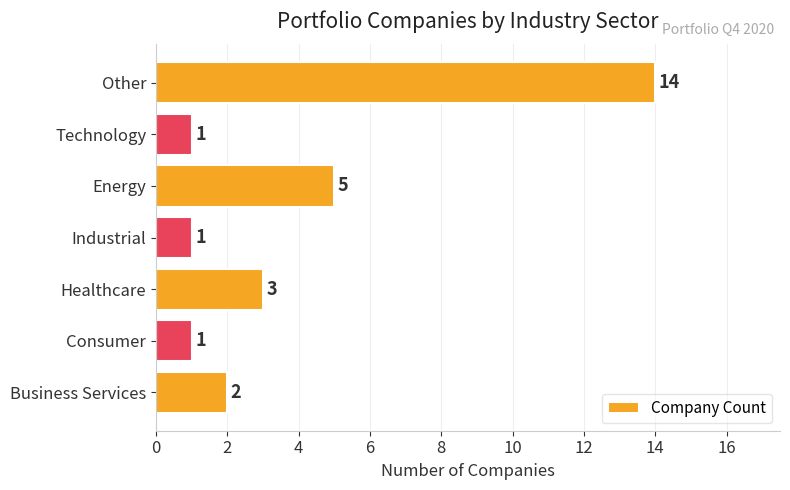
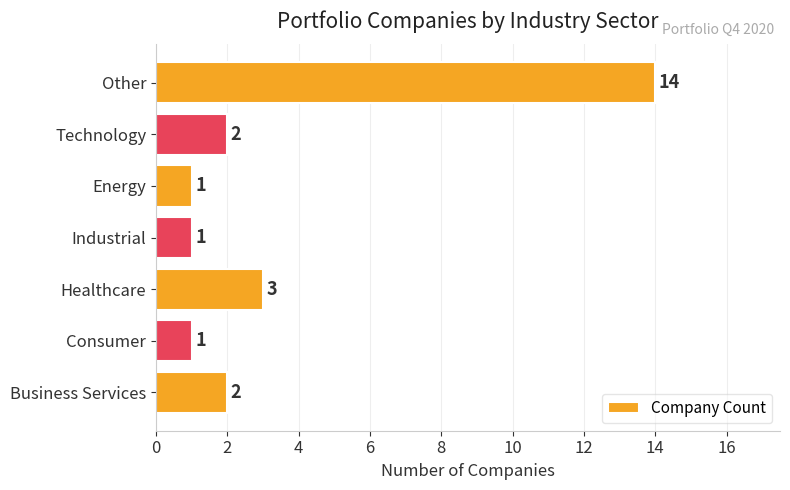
  {
    "Other": 14,
-   "Technology": 1,
-   "Energy": 5,
+   "Technology": 2,
+   "Energy": 1,
    "Industrial": 1,
    "Healthcare": 3,
    "Consumer": 1,
    "Business Services": 2
  }
